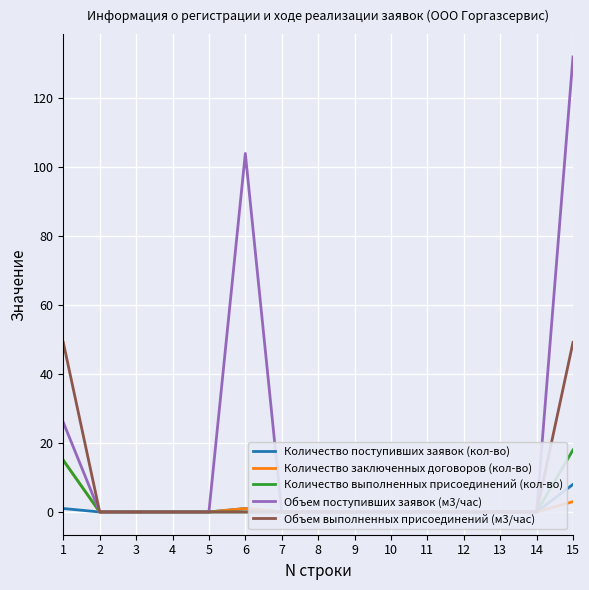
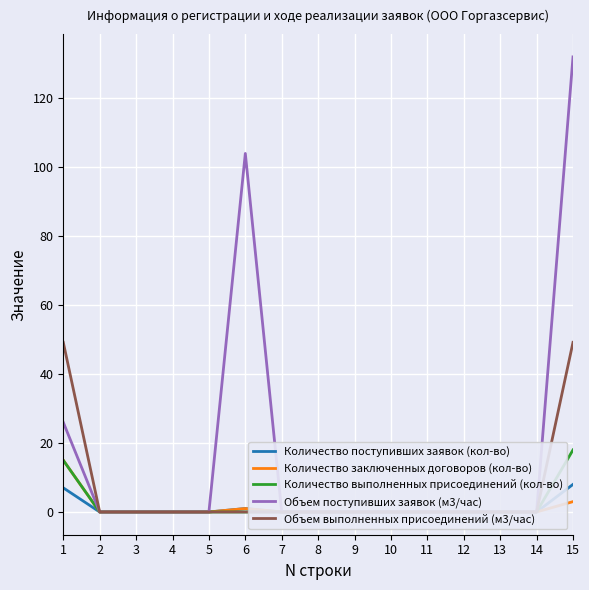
  {
    "Количество поступивших заявок (кол-во)": {
-     "1": 1,
+     "1": 7,
      "15": 8
    },
    "Количество заключенных договоров (кол-во)": {
      "15": 3
    },
    "Количество выполненных присоединений (кол-во)": {
      "15": 18
    },
    "Объем поступивших заявок (м3/час)": {
      "1": 26,
      "6": 104,
      "15": 132
    },
    "Объем выполненных присоединений (м3/час)": {
      "1": 49,
      "15": 49
    }
  }
